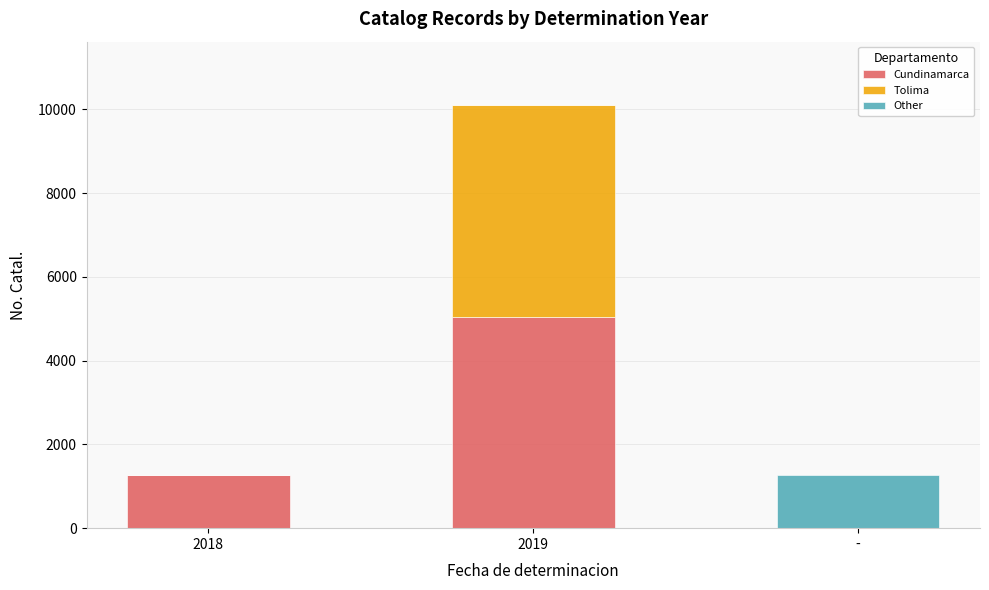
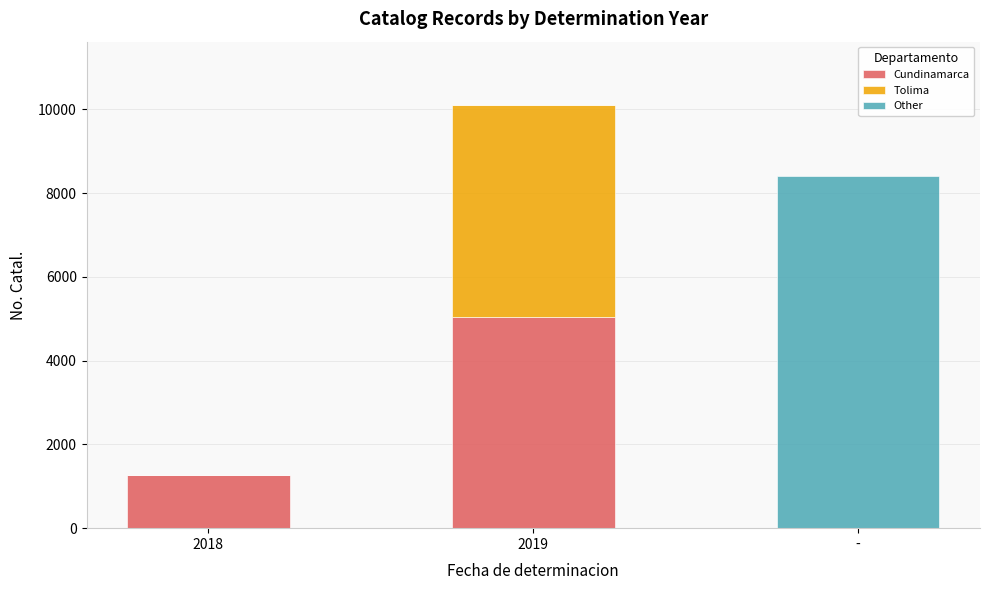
  {
    "Cundinamarca": {
      "2018": 1300,
      "2019": 5100,
      "-": 0
    },
    "Tolima": {
      "2018": 0,
      "2019": 5100,
      "-": 0
    },
    "Other": {
      "2018": 0,
      "2019": 0,
-     "-": 1300
+     "-": 8400
    }
  }
